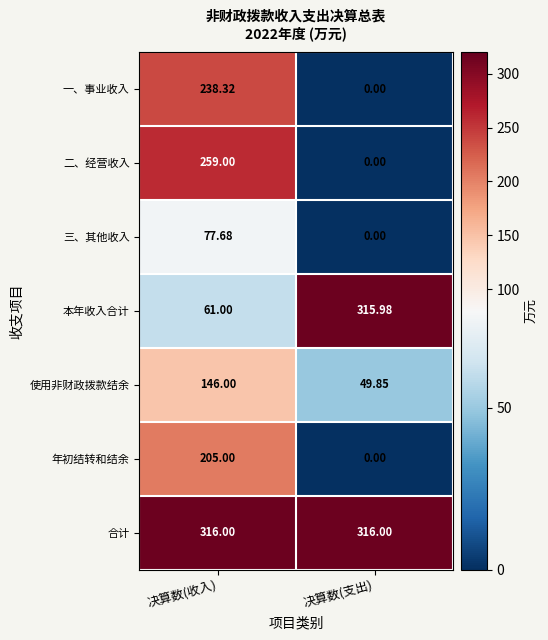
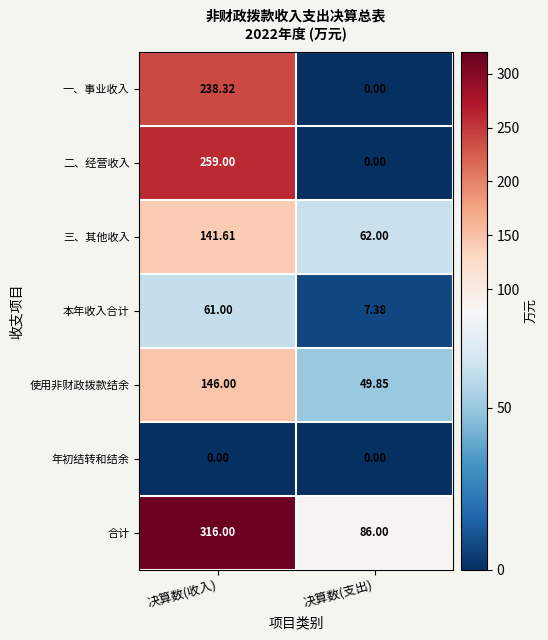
  {
    "一、事业收入": {
      "决算数(收入)": 238.32,
      "决算数(支出)": 0.00
    },
    "二、经营收入": {
      "决算数(收入)": 259.00,
      "决算数(支出)": 0.00
    },
    "三、其他收入": {
-     "决算数(收入)": 77.68,
-     "决算数(支出)": 0.00
+     "决算数(收入)": 141.61,
+     "决算数(支出)": 62.00
    },
    "本年收入合计": {
      "决算数(收入)": 61.00,
-     "决算数(支出)": 315.98
+     "决算数(支出)": 7.38
    },
    "使用非财政拨款结余": {
      "决算数(收入)": 146.00,
      "决算数(支出)": 49.85
    },
    "年初结转和结余": {
-     "决算数(收入)": 205.00,
+     "决算数(收入)": 0.00,
      "决算数(支出)": 0.00
    },
    "合计": {
      "决算数(收入)": 316.00,
-     "决算数(支出)": 316.00
+     "决算数(支出)": 86.00
    }
  }
